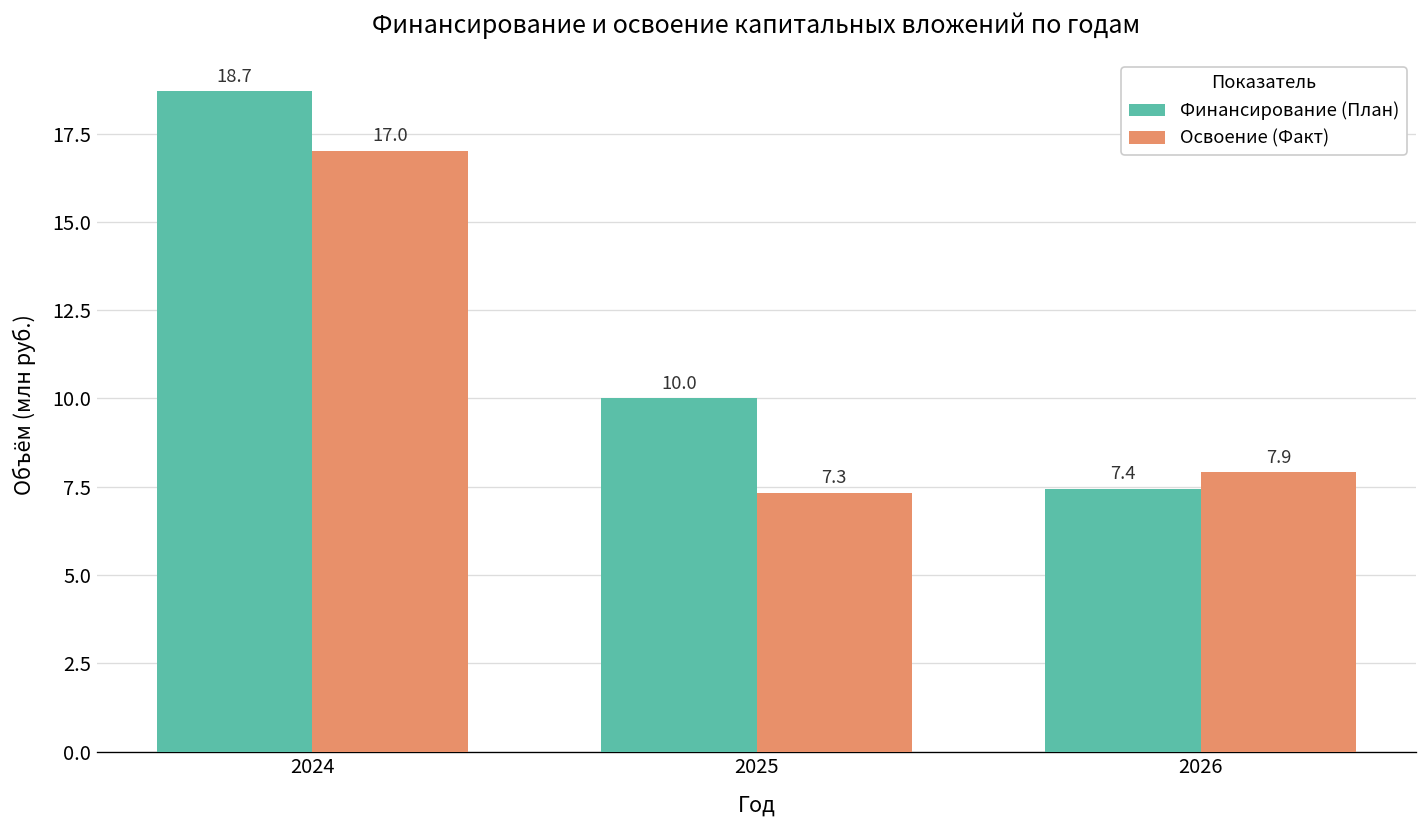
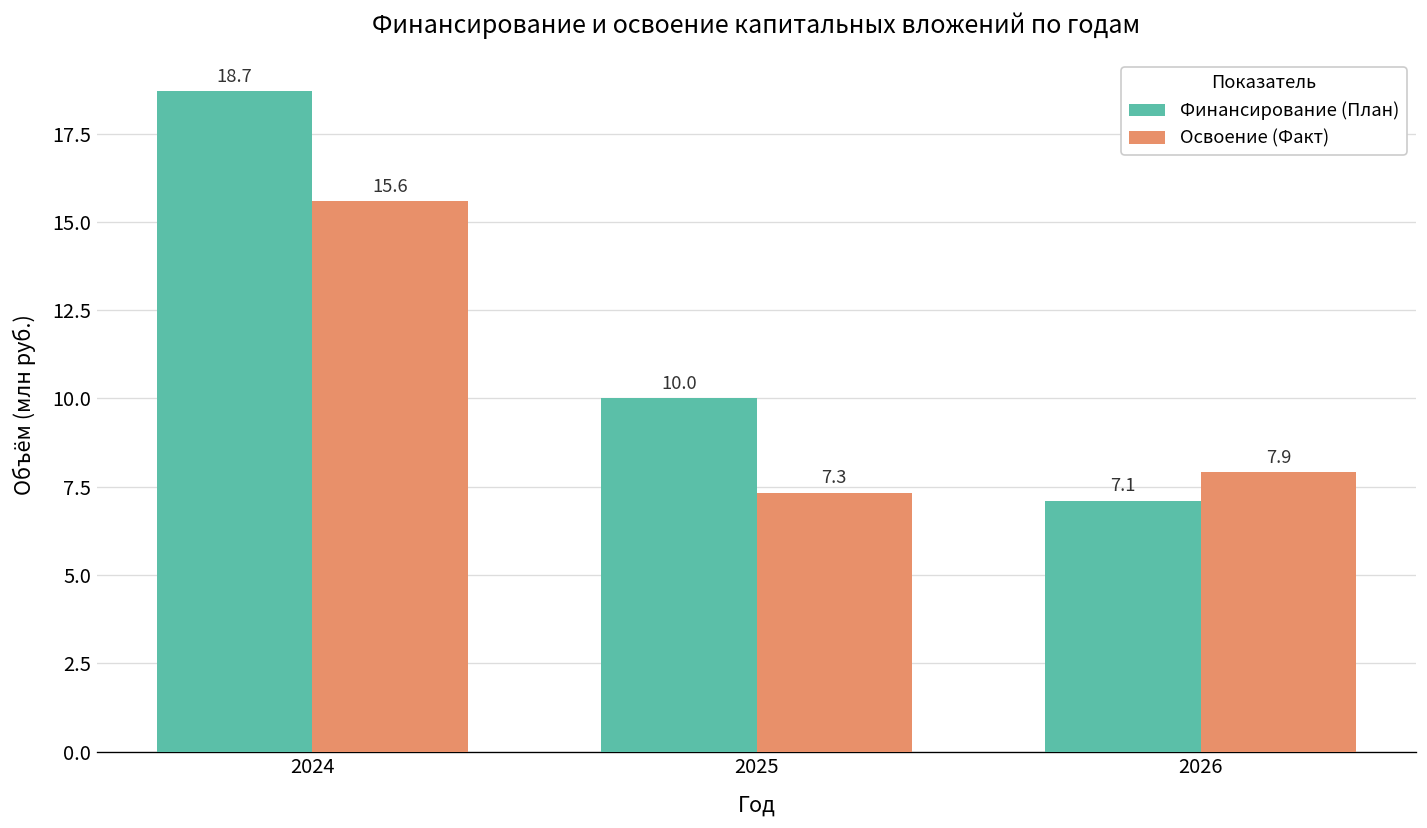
  {
    "Финансирование (План)": {
      "2024": 18.7,
      "2025": 10.0,
-     "2026": 7.4
+     "2026": 7.1
    },
    "Освоение (Факт)": {
-     "2024": 17.0,
+     "2024": 15.6,
      "2025": 7.3,
      "2026": 7.9
    }
  }
